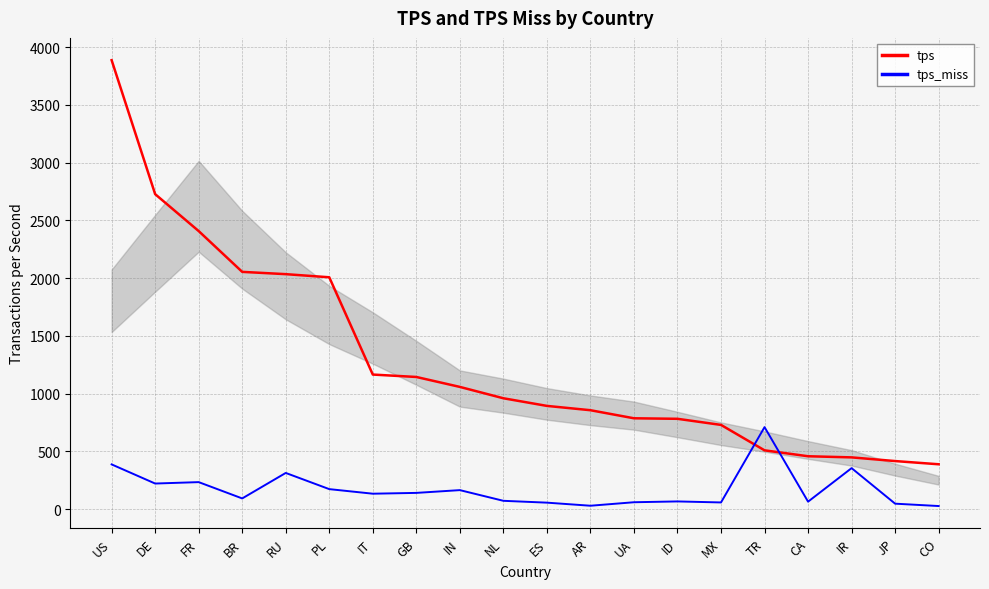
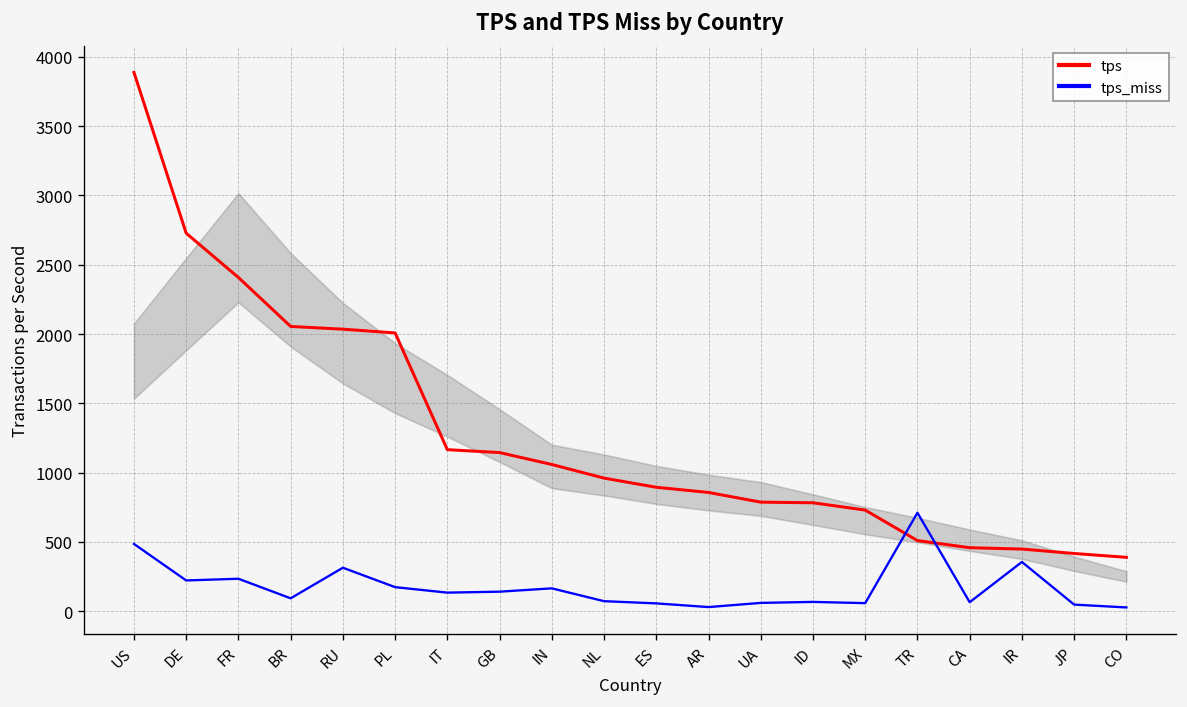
  {
    "tps": {
      "US": 3890,
      "DE": 2730,
      "FR": 2410,
      "BR": 2050,
      "RU": 2030,
      "PL": 2010,
      "IT": 1170,
      "GB": 1140,
      "IN": 1060,
      "NL": 960,
      "ES": 890,
      "AR": 860,
      "UA": 790,
      "ID": 780,
      "TR": 510,
      "CA": 460,
      "IR": 450,
      "JP": 420,
      "CO": 390
    },
    "tps_miss": {
-     "US": 390,
+     "US": 490,
      "DE": 220,
      "FR": 230,
      "BR": 90,
      "RU": 310,
      "PL": 170,
      "IT": 130,
      "GB": 140,
      "IN": 170,
      "NL": 70,
      "ES": 60,
      "AR": 30,
      "UA": 60,
      "ID": 70,
      "MX": 60,
      "TR": 710,
      "CA": 70,
      "IR": 360,
      "JP": 50,
      "CO": 30
    }
  }
